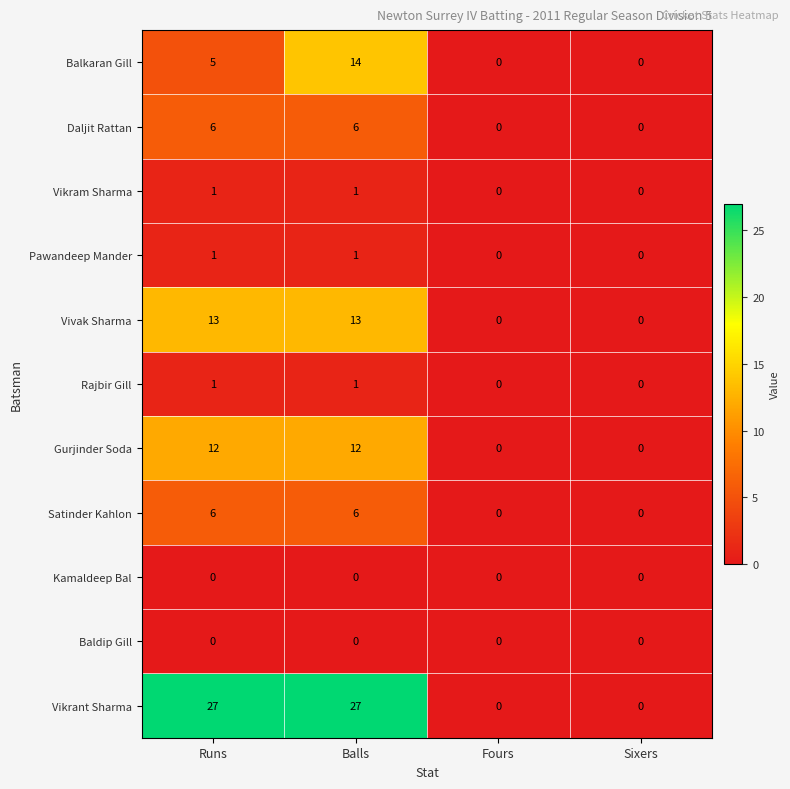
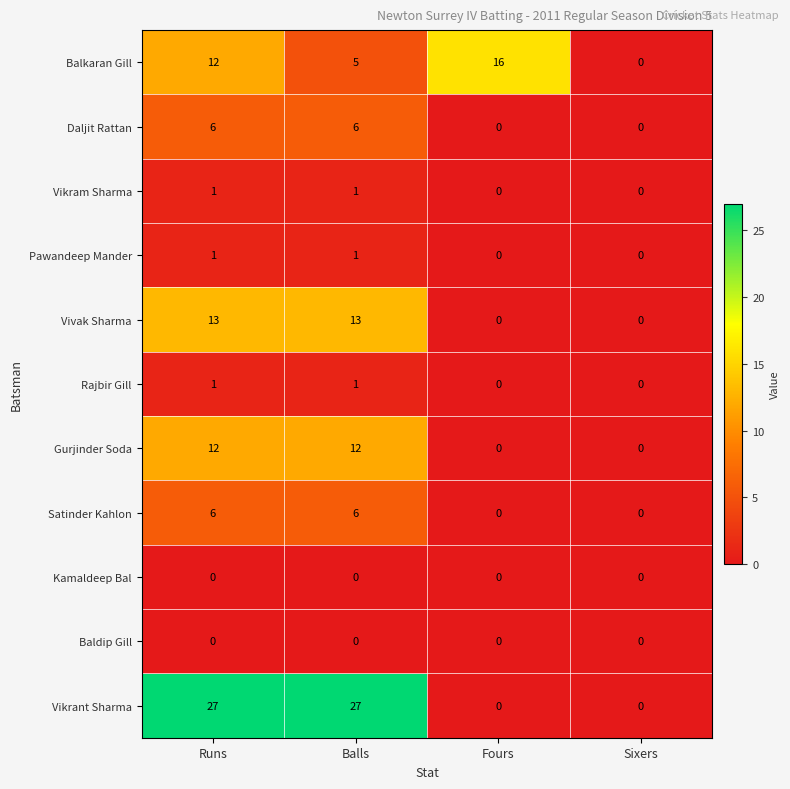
  {
    "Balkaran Gill": {
-     "Runs": 5,
-     "Balls": 14,
-     "Fours": 0,
+     "Runs": 12,
+     "Balls": 5,
+     "Fours": 16,
      "Sixers": 0
    },
    "Daljit Rattan": {
      "Runs": 6,
      "Balls": 6,
      "Fours": 0,
      "Sixers": 0
    },
    "Vikram Sharma": {
      "Runs": 1,
      "Balls": 1,
      "Fours": 0,
      "Sixers": 0
    },
    "Pawandeep Mander": {
      "Runs": 1,
      "Balls": 1,
      "Fours": 0,
      "Sixers": 0
    },
    "Vivak Sharma": {
      "Runs": 13,
      "Balls": 13,
      "Fours": 0,
      "Sixers": 0
    },
    "Rajbir Gill": {
      "Runs": 1,
      "Balls": 1,
      "Fours": 0,
      "Sixers": 0
    },
    "Gurjinder Soda": {
      "Runs": 12,
      "Balls": 12,
      "Fours": 0,
      "Sixers": 0
    },
    "Satinder Kahlon": {
      "Runs": 6,
      "Balls": 6,
      "Fours": 0,
      "Sixers": 0
    },
    "Kamaldeep Bal": {
      "Runs": 0,
      "Balls": 0,
      "Fours": 0,
      "Sixers": 0
    },
    "Baldip Gill": {
      "Runs": 0,
      "Balls": 0,
      "Fours": 0,
      "Sixers": 0
    },
    "Vikrant Sharma": {
      "Runs": 27,
      "Balls": 27,
      "Fours": 0,
      "Sixers": 0
    }
  }
